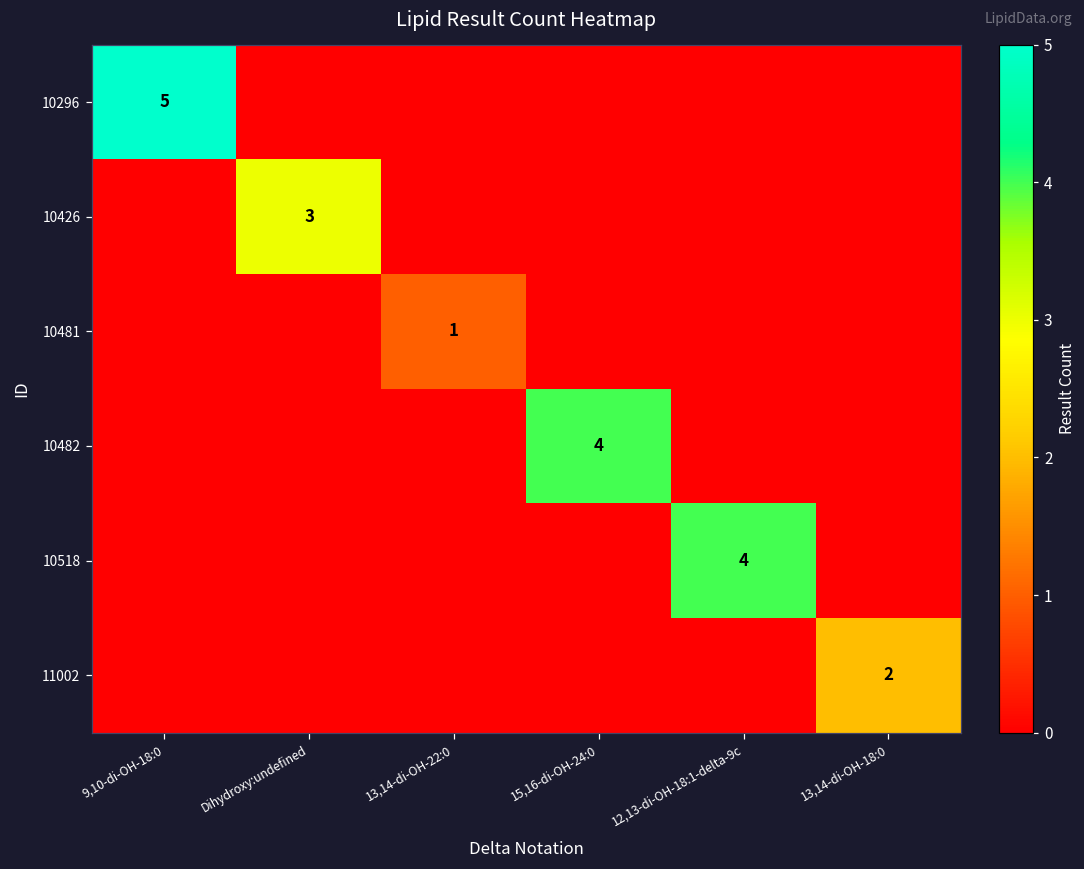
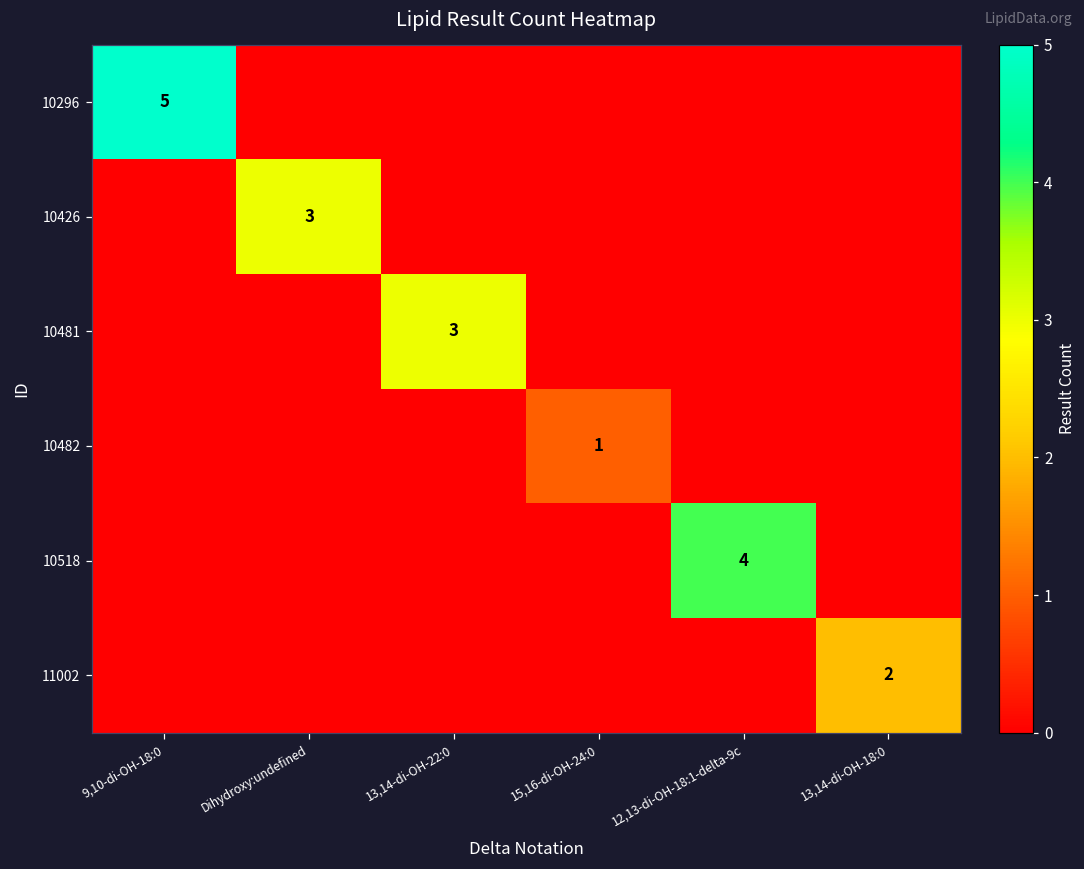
  {
    "10296": {
      "9,10-di-OH-18:0": 5
    },
    "10426": {
      "Dihydroxy:undefined": 3
    },
    "10481": {
-     "13,14-di-OH-22:0": 1
+     "13,14-di-OH-22:0": 3
    },
    "10482": {
-     "15,16-di-OH-24:0": 4
+     "15,16-di-OH-24:0": 1
    },
    "10518": {
      "12,13-di-OH-18:1-delta-9c": 4
    },
    "11002": {
      "13,14-di-OH-18:0": 2
    }
  }
